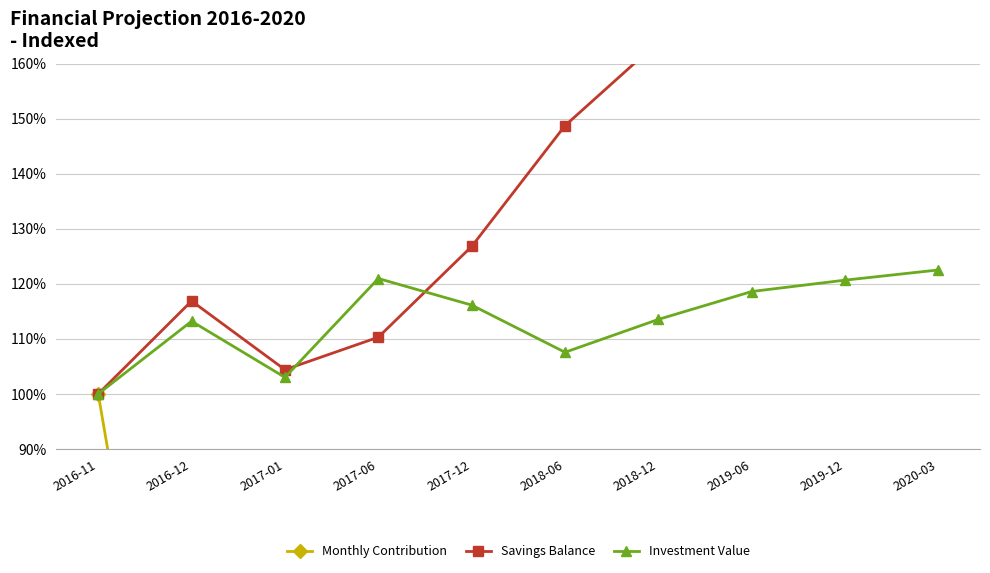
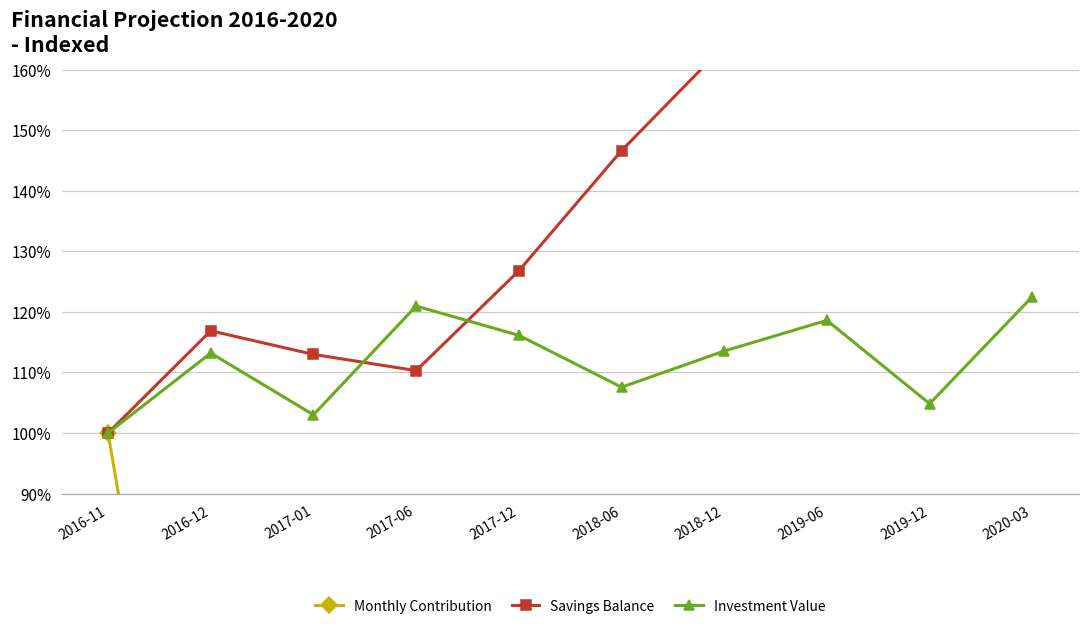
  {
    "Savings Balance": {
      "2016-12": "117%",
-     "2017-01": "104%",
+     "2017-01": "113%",
      "2017-06": "110%",
      "2017-12": "127%",
-     "2018-06": "149%"
+     "2018-06": "147%"
    },
    "Investment Value": {
      "2016-12": "113%",
      "2017-01": "103%",
      "2017-06": "121%",
      "2017-12": "116%",
      "2018-06": "108%",
      "2018-12": "114%",
      "2019-06": "119%",
-     "2019-12": "121%",
+     "2019-12": "105%",
      "2020-03": "123%"
    }
  }
